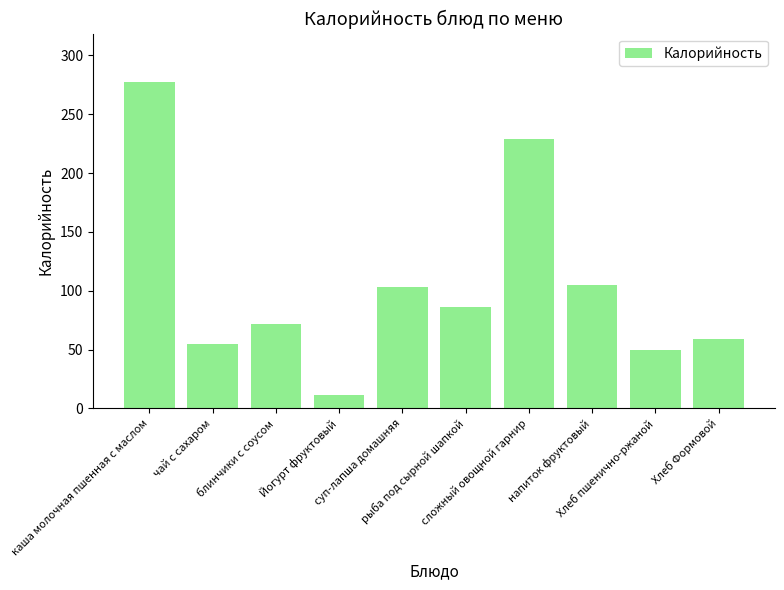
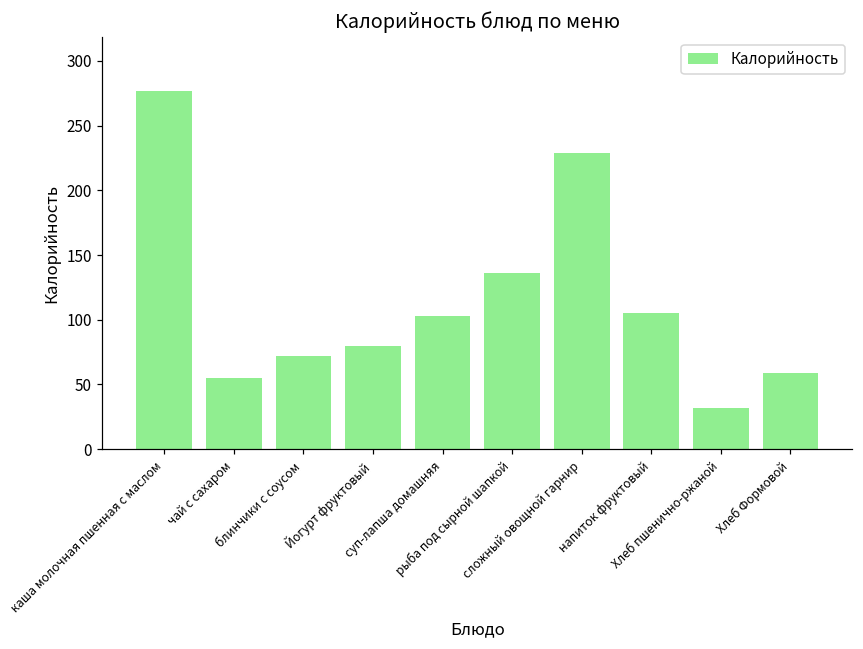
  {
    "каша молочная пшенная с маслом": 277,
    "чай с сахаром": 55,
    "блинчики с соусом": 72,
-   "Йогурт фруктовый": 11,
+   "Йогурт фруктовый": 80,
    "суп-лапша домашняя": 103,
-   "рыба под сырной шапкой": 86,
+   "рыба под сырной шапкой": 136,
    "сложный овощной гарнир": 229,
    "напиток фруктовый": 105,
-   "Хлеб пшенично-ржаной": 50,
+   "Хлеб пшенично-ржаной": 32,
    "Хлеб Формовой": 59
  }
